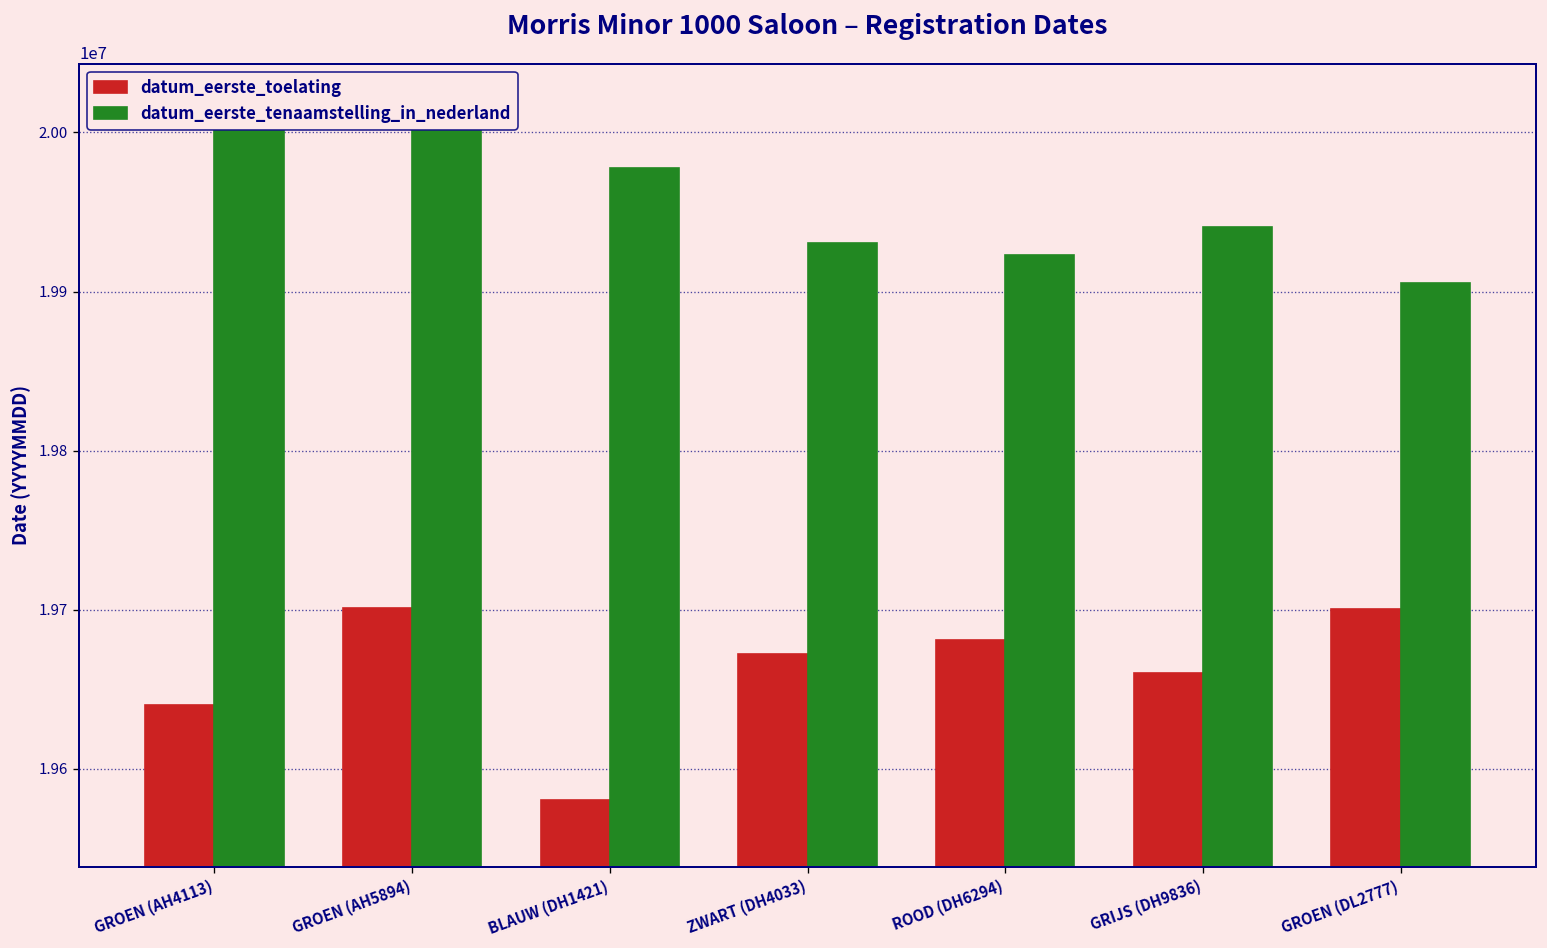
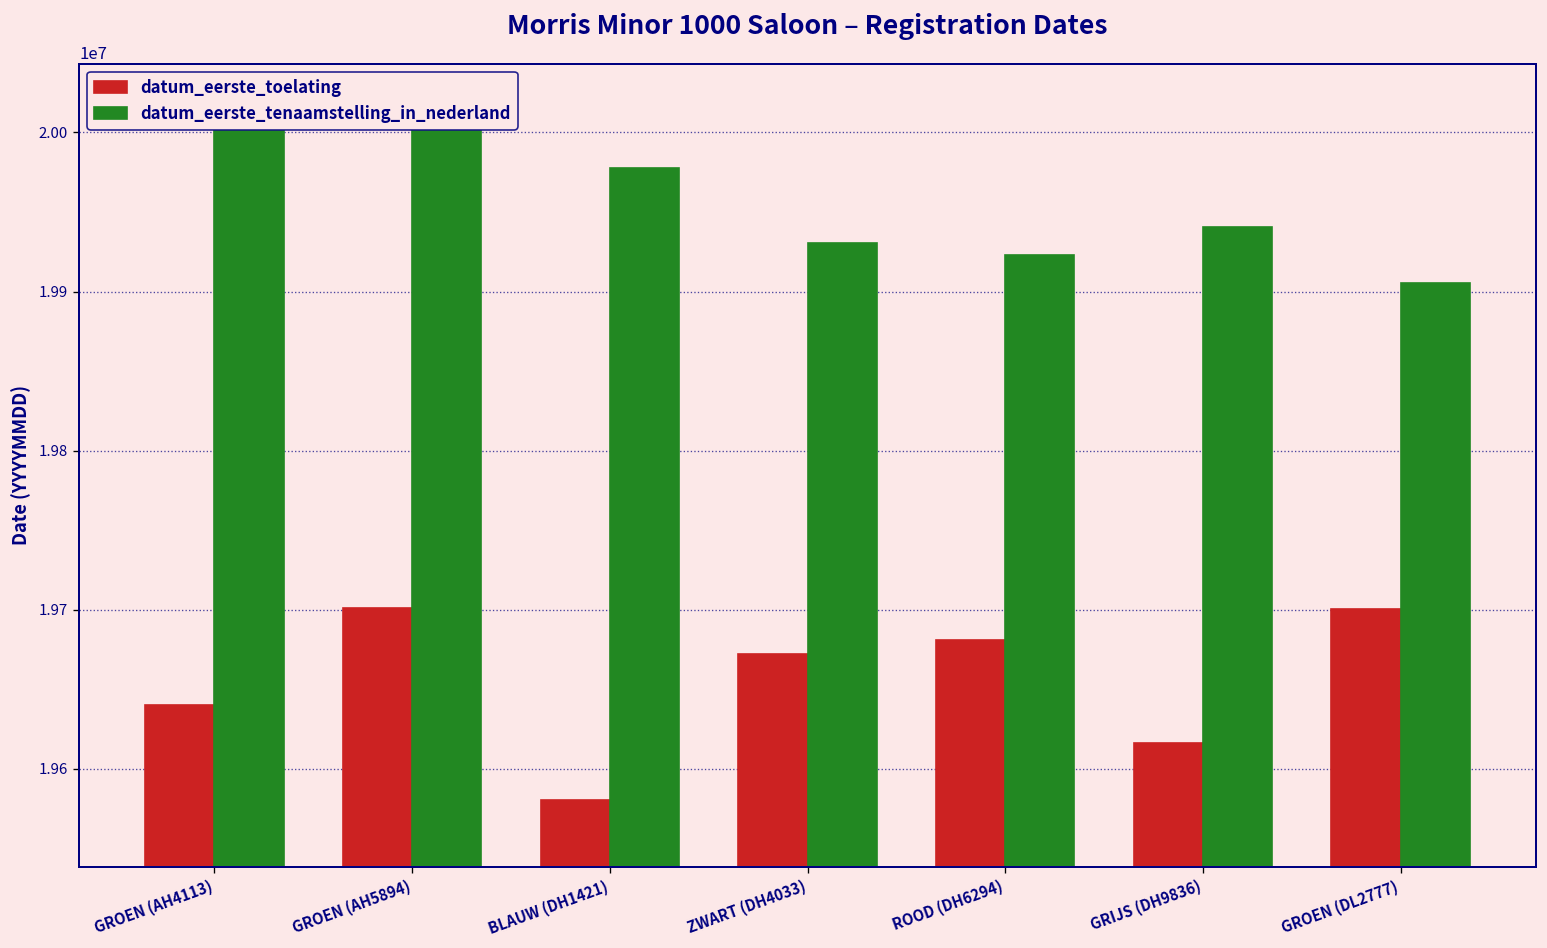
  {
    "datum_eerste_toelating": {
      "GROEN (AH4113)": 19640000,
      "GROEN (AH5894)": 19701000,
      "BLAUW (DH1421)": 19581000,
      "ZWART (DH4033)": 19672000,
      "ROOD (DH6294)": 19681000,
-     "GRIJS (DH9836)": 19660000,
+     "GRIJS (DH9836)": 19616000,
      "GROEN (DL2777)": 19700000
    },
    "datum_eerste_tenaamstelling_in_nederland": {
      "GROEN (AH4113)": 20001000,
      "GROEN (AH5894)": 20001000,
      "BLAUW (DH1421)": 19977000,
      "ZWART (DH4033)": 19930000,
      "ROOD (DH6294)": 19923000,
      "GRIJS (DH9836)": 19941000,
      "GROEN (DL2777)": 19905000
    }
  }
